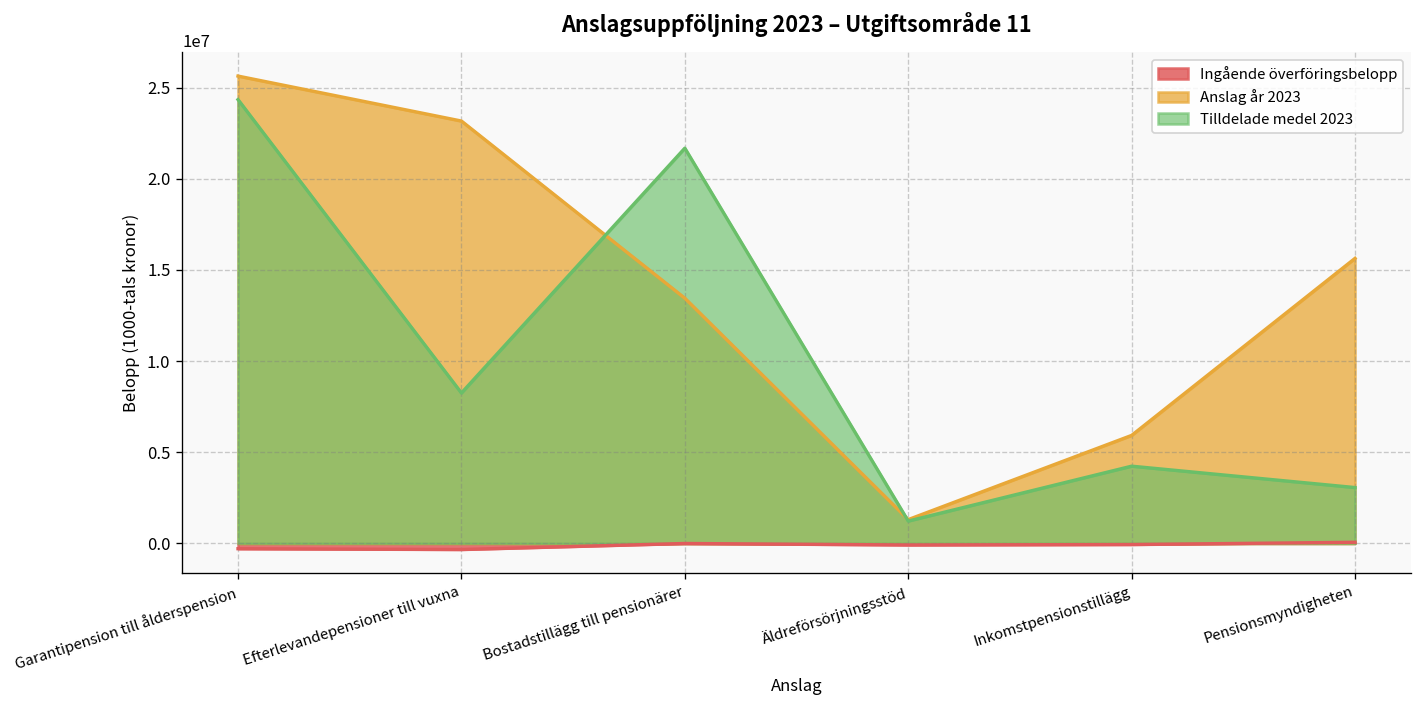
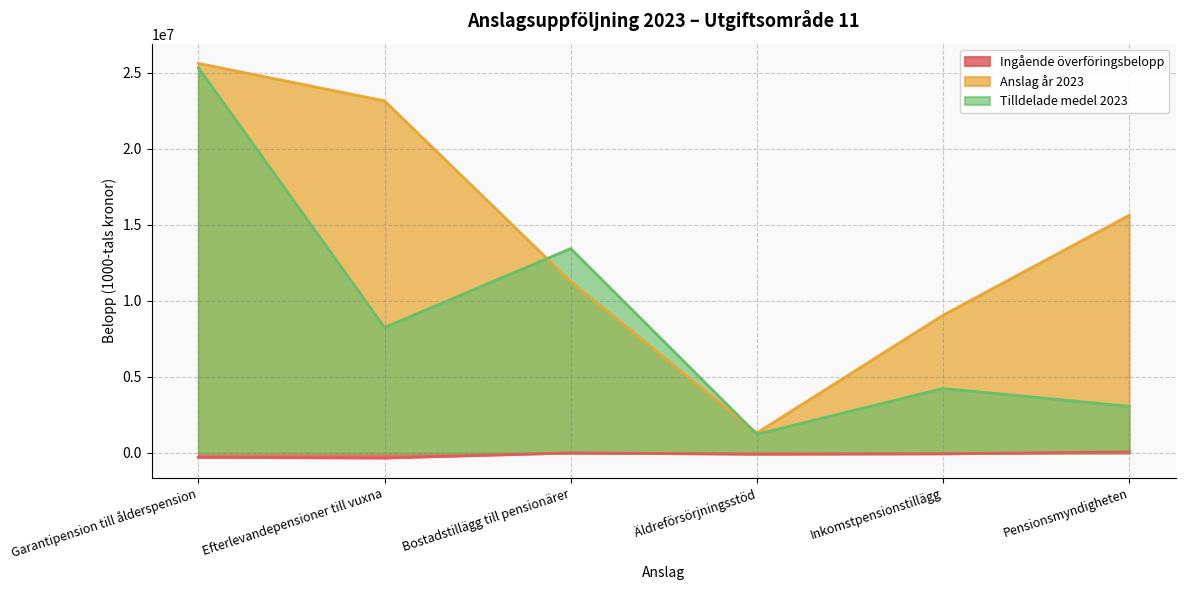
  {
    "Anslag år 2023": {
      "Garantipension till ålderspension": 25600000,
      "Efterlevandepensioner till vuxna": 23200000,
-     "Bostadstillägg till pensionärer": 13400000,
-     "Inkomstpensionstillägg": 5900000,
+     "Bostadstillägg till pensionärer": 11300000,
+     "Inkomstpensionstillägg": 9100000,
      "Pensionsmyndigheten": 15600000
    },
    "Tilldelade medel 2023": {
-     "Garantipension till ålderspension": 24300000,
+     "Garantipension till ålderspension": 25300000,
      "Efterlevandepensioner till vuxna": 8200000,
-     "Bostadstillägg till pensionärer": 21700000,
+     "Bostadstillägg till pensionärer": 13400000,
      "Inkomstpensionstillägg": 4200000,
      "Pensionsmyndigheten": 3100000
    }
  }
